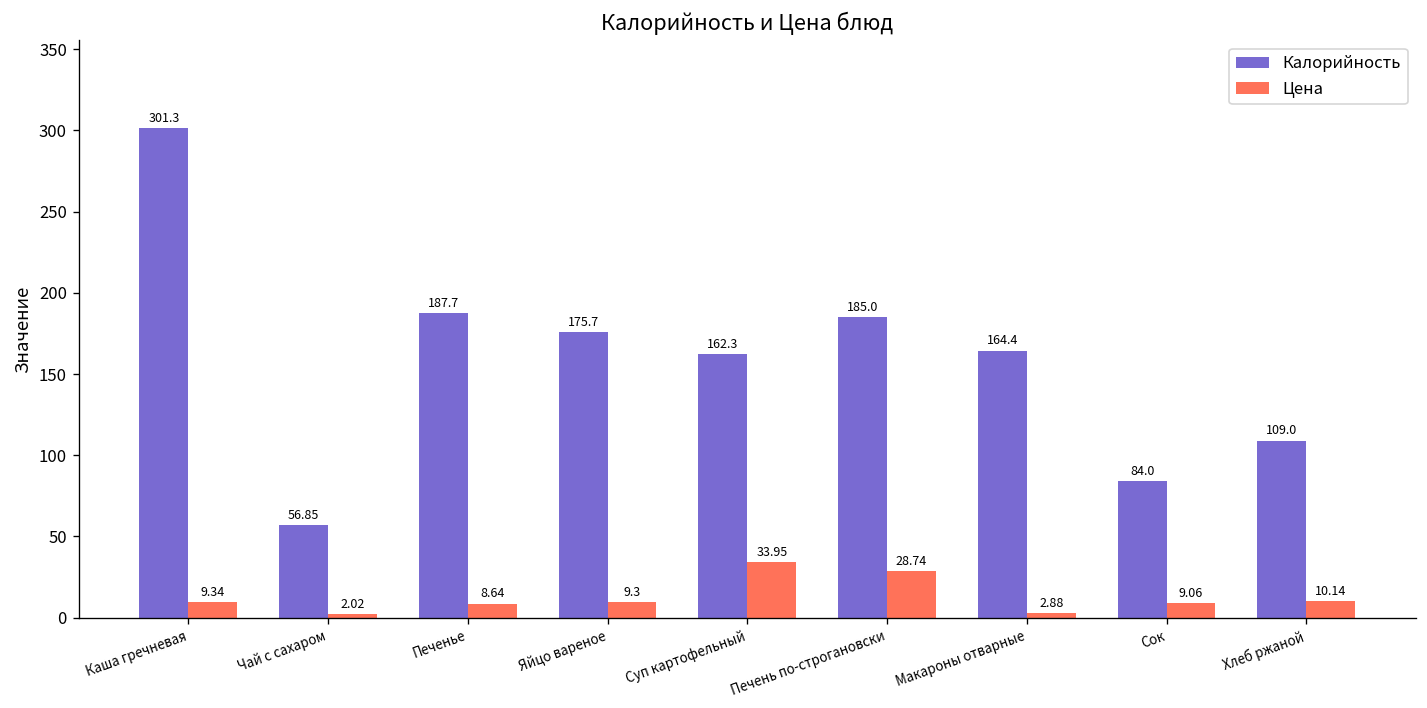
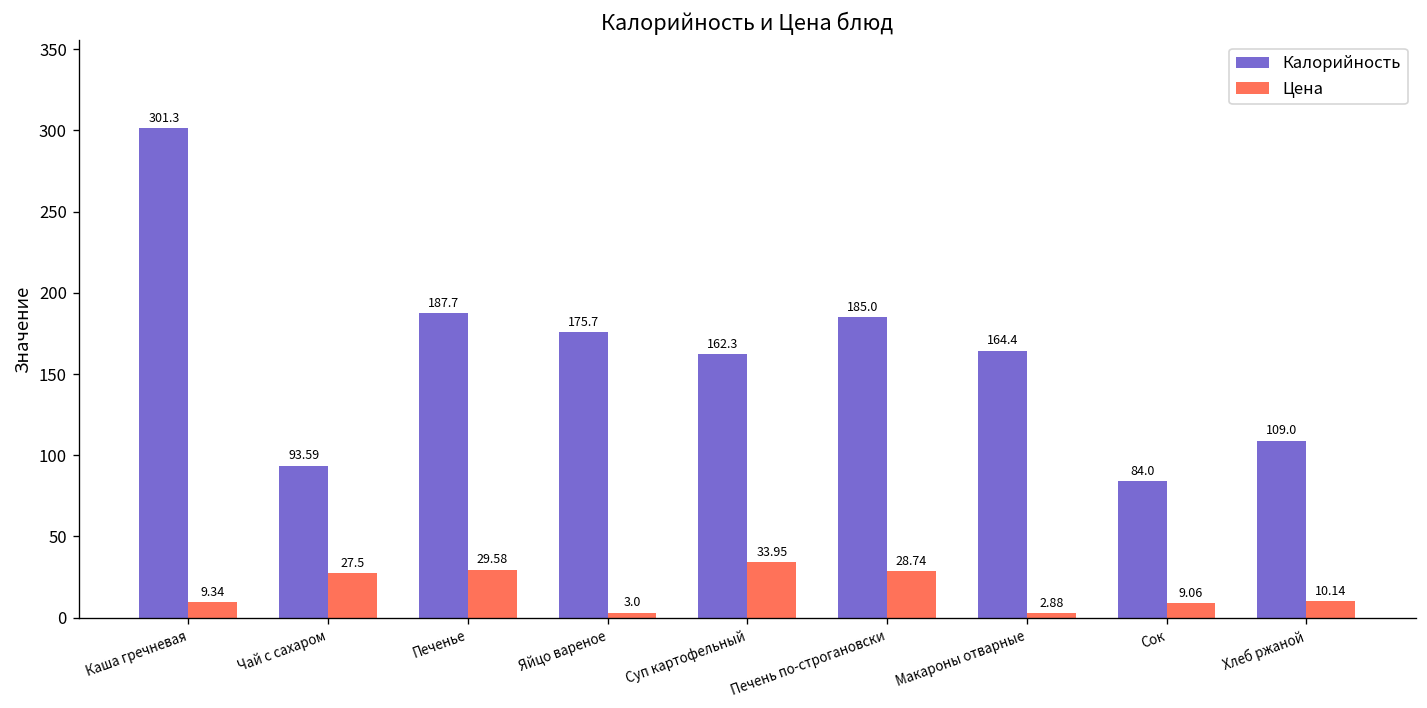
  {
    "Калорийность": {
      "Каша гречневая": 301.3,
-     "Чай с сахаром": 56.85,
+     "Чай с сахаром": 93.59,
      "Печенье": 187.7,
      "Яйцо вареное": 175.7,
      "Суп картофельный": 162.3,
      "Печень по-строгановски": 185.0,
      "Макароны отварные": 164.4,
      "Сок": 84.0,
      "Хлеб ржаной": 109.0
    },
    "Цена": {
      "Каша гречневая": 9.34,
-     "Чай с сахаром": 2.02,
-     "Печенье": 8.64,
-     "Яйцо вареное": 9.3,
+     "Чай с сахаром": 27.5,
+     "Печенье": 29.58,
+     "Яйцо вареное": 3.0,
      "Суп картофельный": 33.95,
      "Печень по-строгановски": 28.74,
      "Макароны отварные": 2.88,
      "Сок": 9.06,
      "Хлеб ржаной": 10.14
    }
  }
